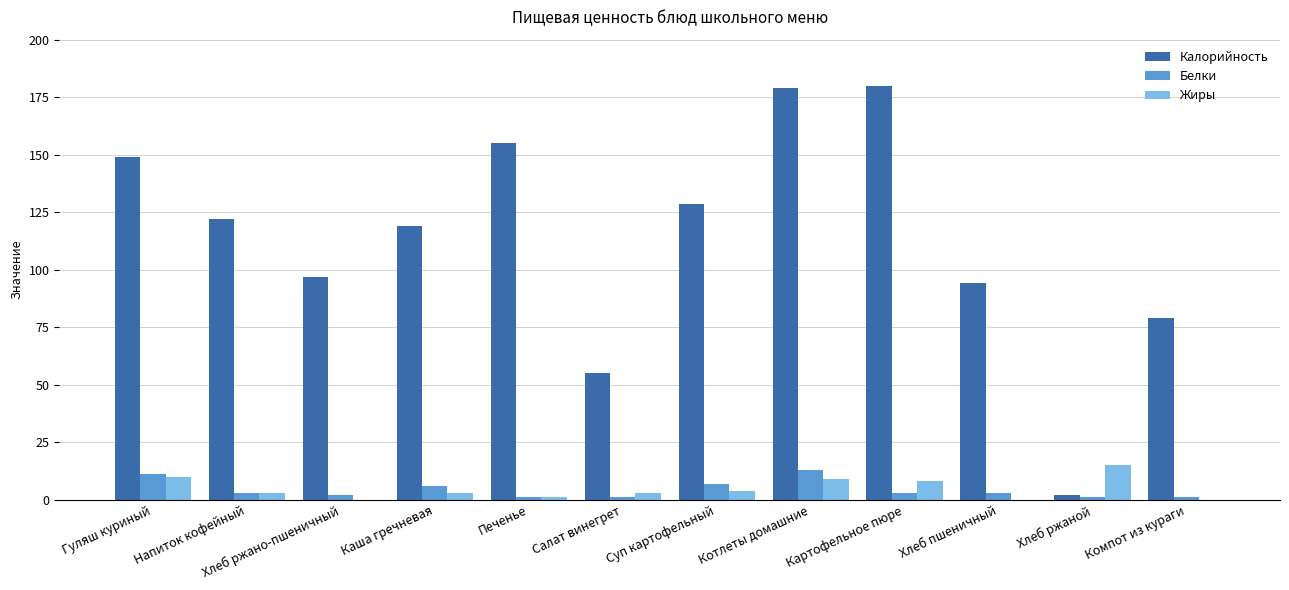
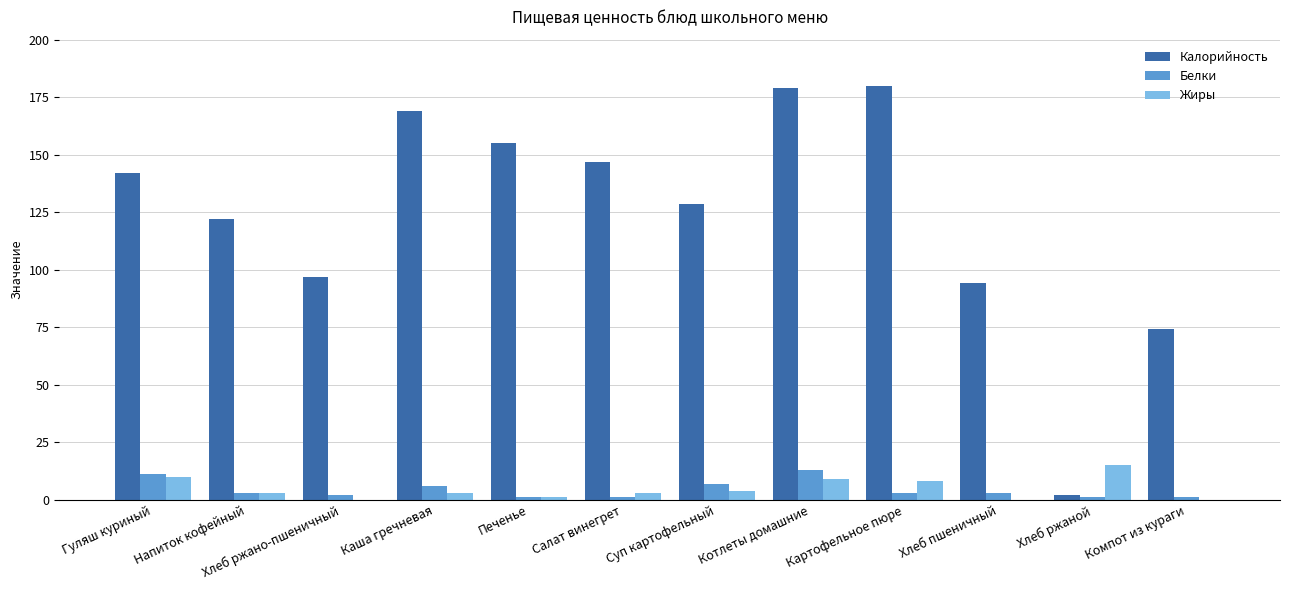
  {
    "Калорийность": {
-     "Гуляш куриный": 149,
+     "Гуляш куриный": 142,
      "Напиток кофейный": 122,
      "Хлеб ржано-пшеничный": 97,
-     "Каша гречневая": 119,
+     "Каша гречневая": 169,
      "Печенье": 155,
-     "Салат винегрет": 55,
+     "Салат винегрет": 147,
      "Суп картофельный": 129,
      "Котлеты домашние": 179,
      "Картофельное пюре": 180,
      "Хлеб пшеничный": 94,
      "Хлеб ржаной": 2,
-     "Компот из кураги": 79
+     "Компот из кураги": 74
    }
  }
